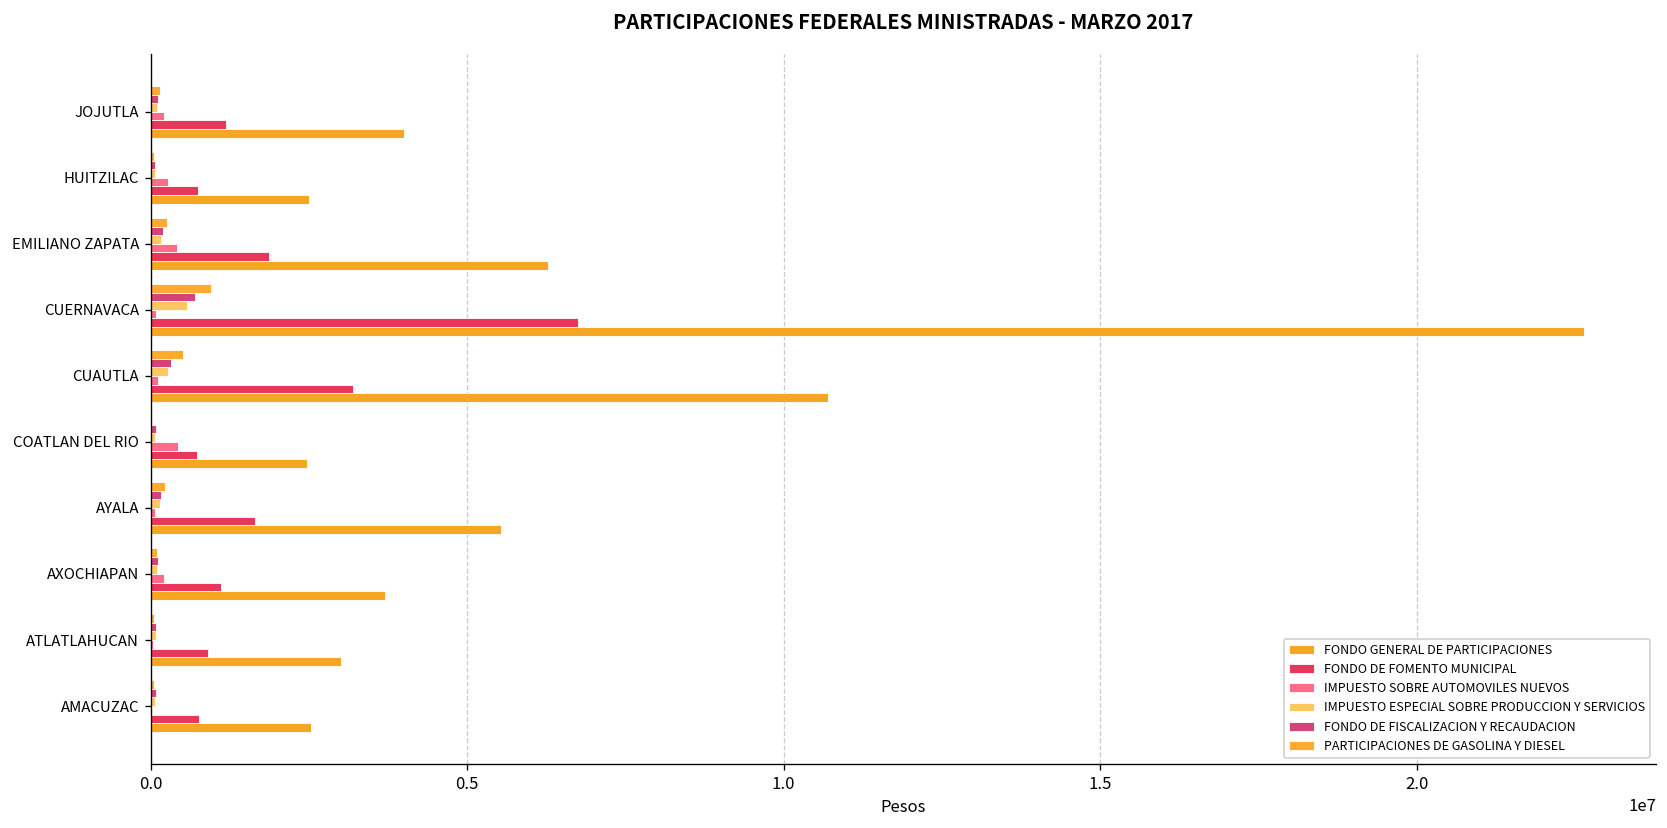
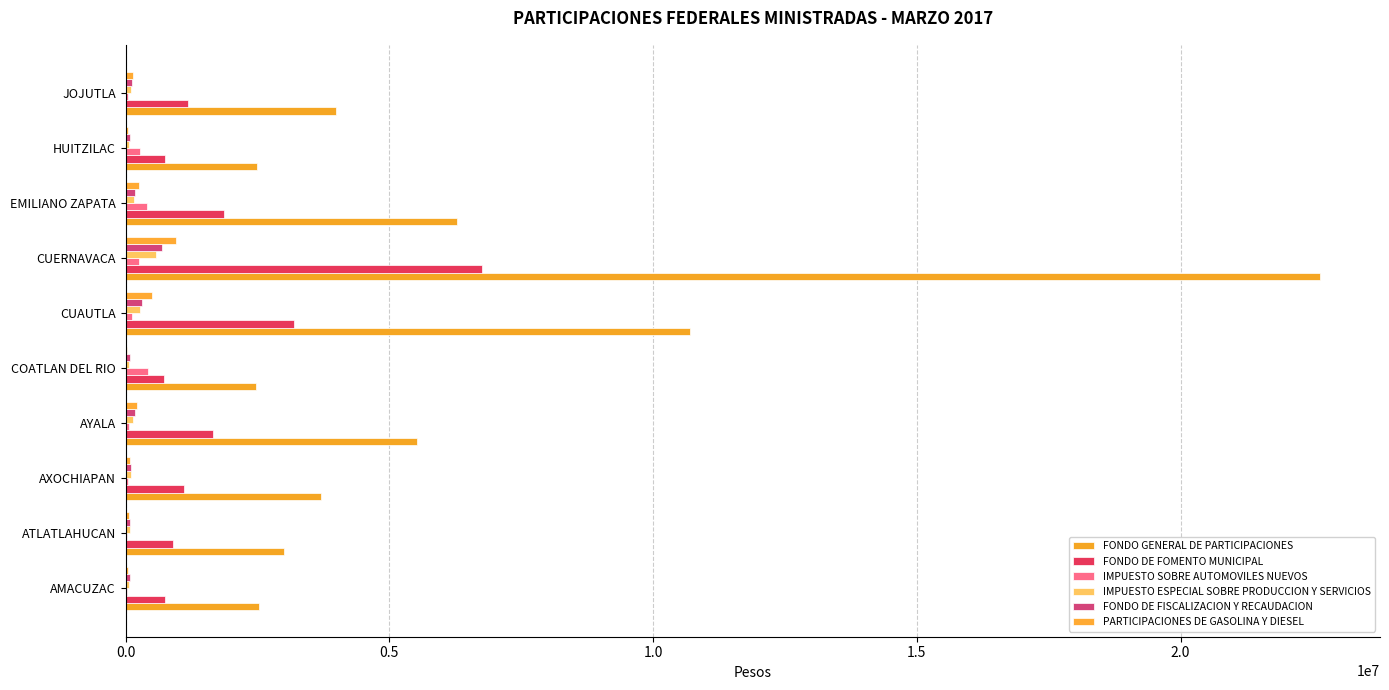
  {
    "IMPUESTO SOBRE AUTOMOVILES NUEVOS": {
-     "JOJUTLA": 200000,
+     "JOJUTLA": 0,
      "HUITZILAC": 300000,
      "EMILIANO ZAPATA": 400000,
-     "CUERNAVACA": 100000,
+     "CUERNAVACA": 200000,
      "CUAUTLA": 100000,
      "COATLAN DEL RIO": 400000,
      "AYALA": 100000,
-     "AXOCHIAPAN": 200000
+     "AXOCHIAPAN": 0
    }
  }
